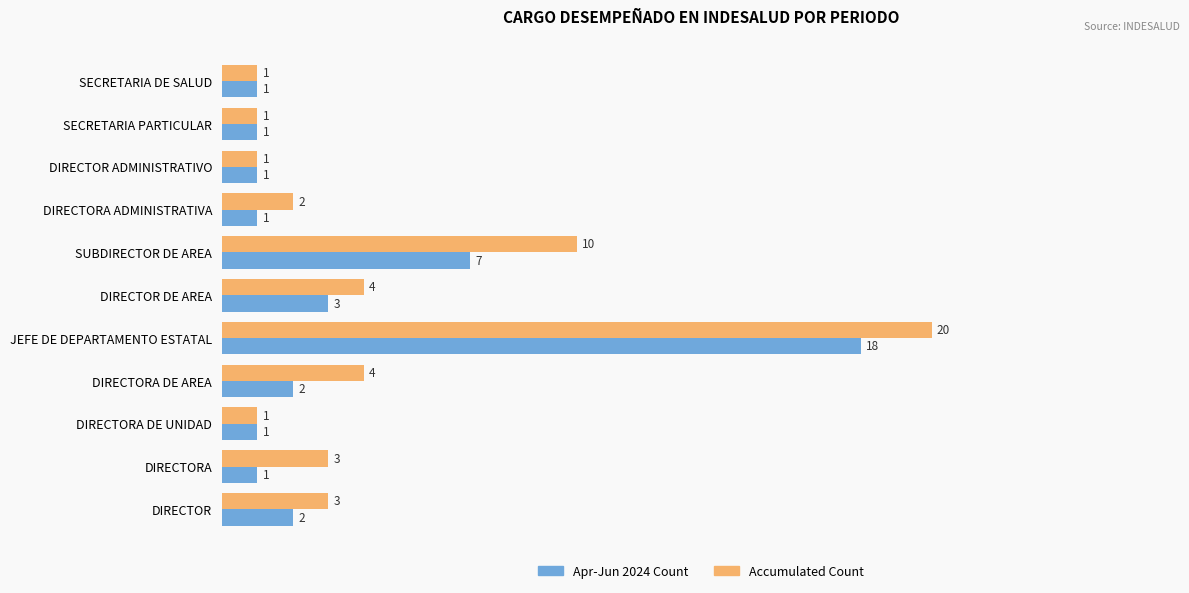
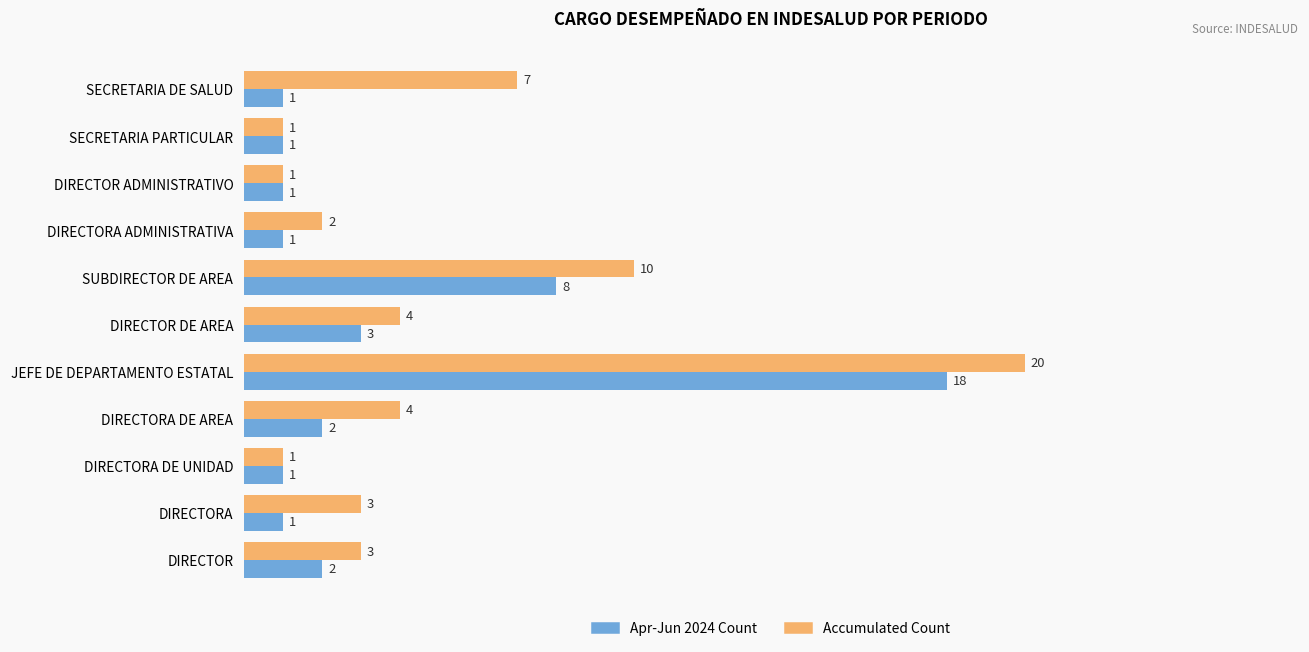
  {
    "Apr-Jun 2024 Count": {
      "SECRETARIA DE SALUD": 1,
      "SECRETARIA PARTICULAR": 1,
      "DIRECTOR ADMINISTRATIVO": 1,
      "DIRECTORA ADMINISTRATIVA": 1,
-     "SUBDIRECTOR DE AREA": 7,
+     "SUBDIRECTOR DE AREA": 8,
      "DIRECTOR DE AREA": 3,
      "JEFE DE DEPARTAMENTO ESTATAL": 18,
      "DIRECTORA DE AREA": 2,
      "DIRECTORA DE UNIDAD": 1,
      "DIRECTORA": 1,
      "DIRECTOR": 2
    },
    "Accumulated Count": {
-     "SECRETARIA DE SALUD": 1,
+     "SECRETARIA DE SALUD": 7,
      "SECRETARIA PARTICULAR": 1,
      "DIRECTOR ADMINISTRATIVO": 1,
      "DIRECTORA ADMINISTRATIVA": 2,
      "SUBDIRECTOR DE AREA": 10,
      "DIRECTOR DE AREA": 4,
      "JEFE DE DEPARTAMENTO ESTATAL": 20,
      "DIRECTORA DE AREA": 4,
      "DIRECTORA DE UNIDAD": 1,
      "DIRECTORA": 3,
      "DIRECTOR": 3
    }
  }
